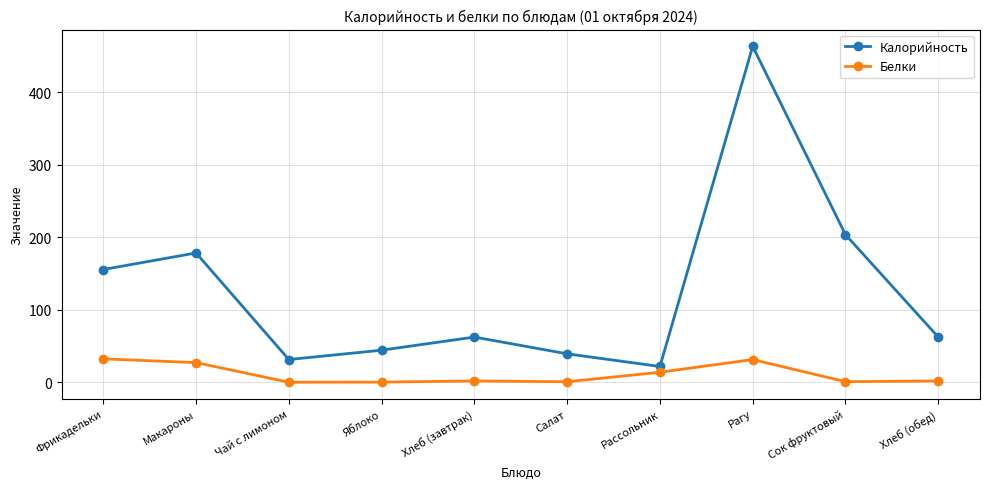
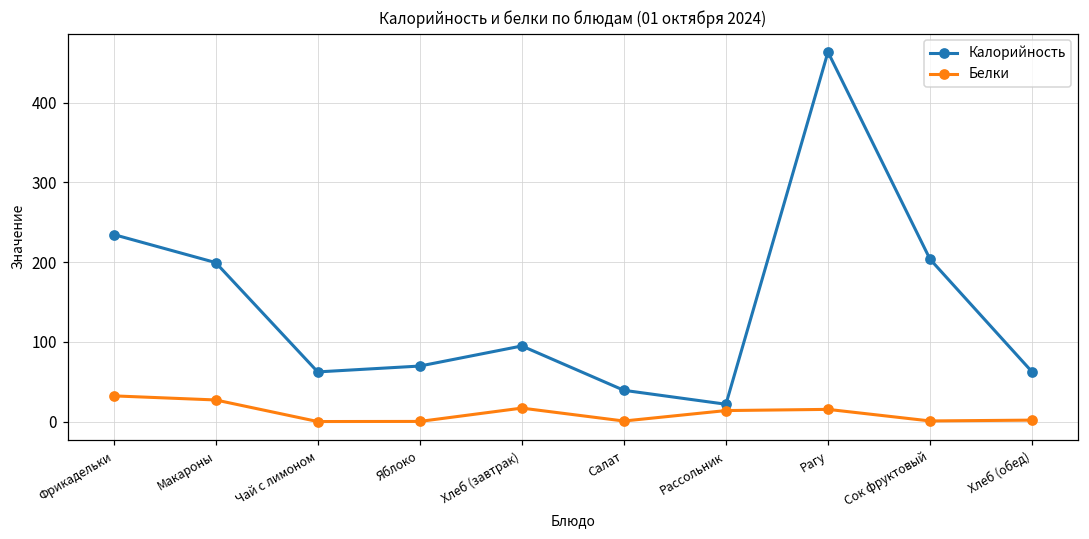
  {
    "Калорийность": {
-     "Фрикадельки": 160,
-     "Макароны": 180,
-     "Чай с лимоном": 30,
-     "Яблоко": 40,
-     "Хлеб (завтрак)": 60,
+     "Фрикадельки": 230,
+     "Макароны": 200,
+     "Чай с лимоном": 60,
+     "Яблоко": 70,
+     "Хлеб (завтрак)": 90,
      "Салат": 40,
      "Рассольник": 20,
      "Рагу": 460,
      "Сок фруктовый": 200,
      "Хлеб (обед)": 60
    },
    "Белки": {
      "Фрикадельки": 30,
      "Макароны": 30,
      "Чай с лимоном": 0,
      "Яблоко": 0,
-     "Хлеб (завтрак)": 0,
+     "Хлеб (завтрак)": 20,
      "Салат": 0,
      "Рассольник": 10,
-     "Рагу": 30,
+     "Рагу": 20,
      "Сок фруктовый": 0,
      "Хлеб (обед)": 0
    }
  }
